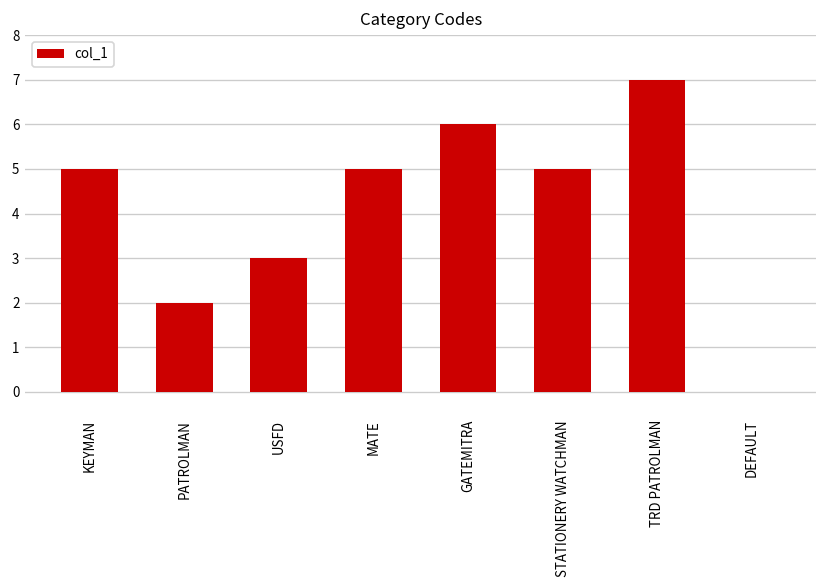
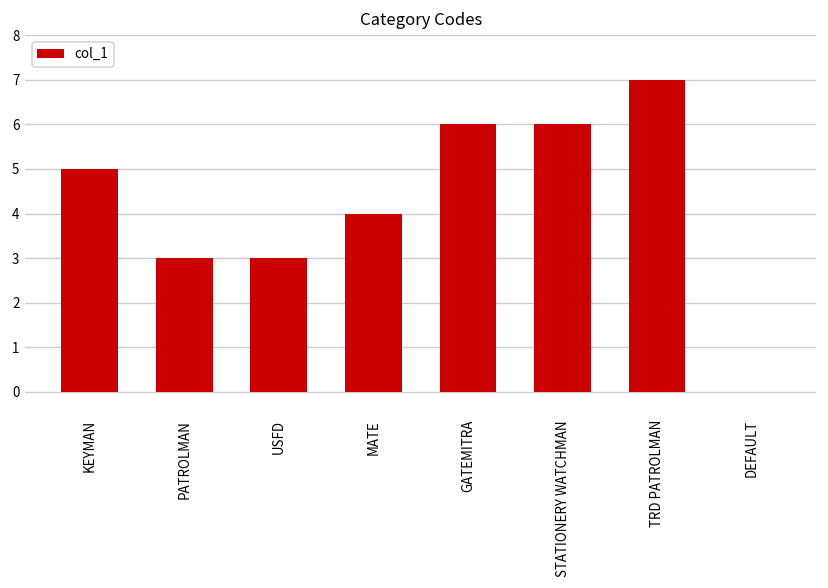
  {
    "KEYMAN": 5,
-   "PATROLMAN": 2,
+   "PATROLMAN": 3,
    "USFD": 3,
-   "MATE": 5,
+   "MATE": 4,
    "GATEMITRA": 6,
-   "STATIONERY WATCHMAN": 5,
+   "STATIONERY WATCHMAN": 6,
    "TRD PATROLMAN": 7,
    "DEFAULT": 0
  }
